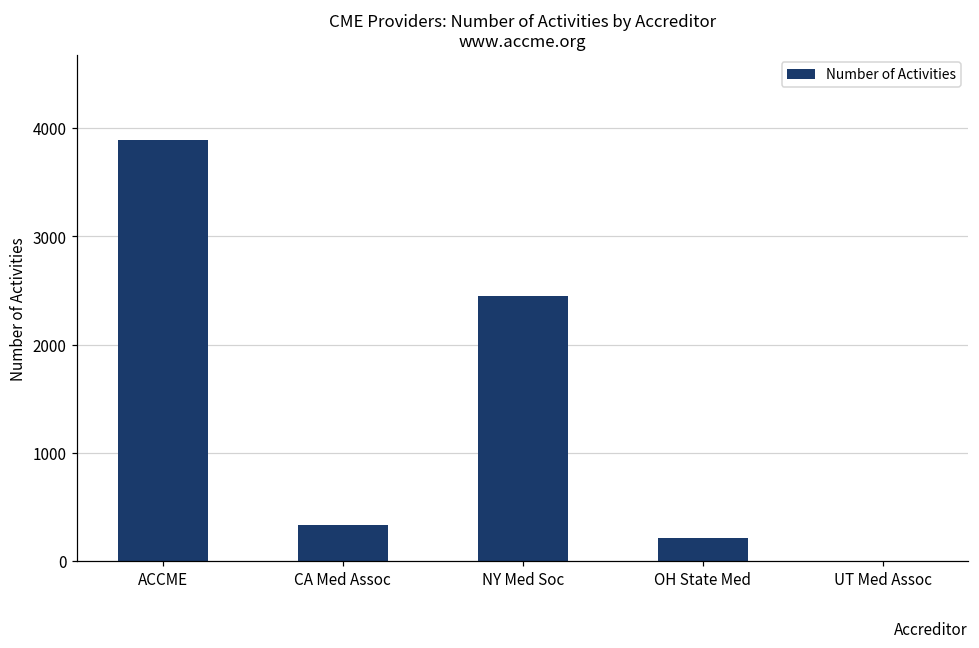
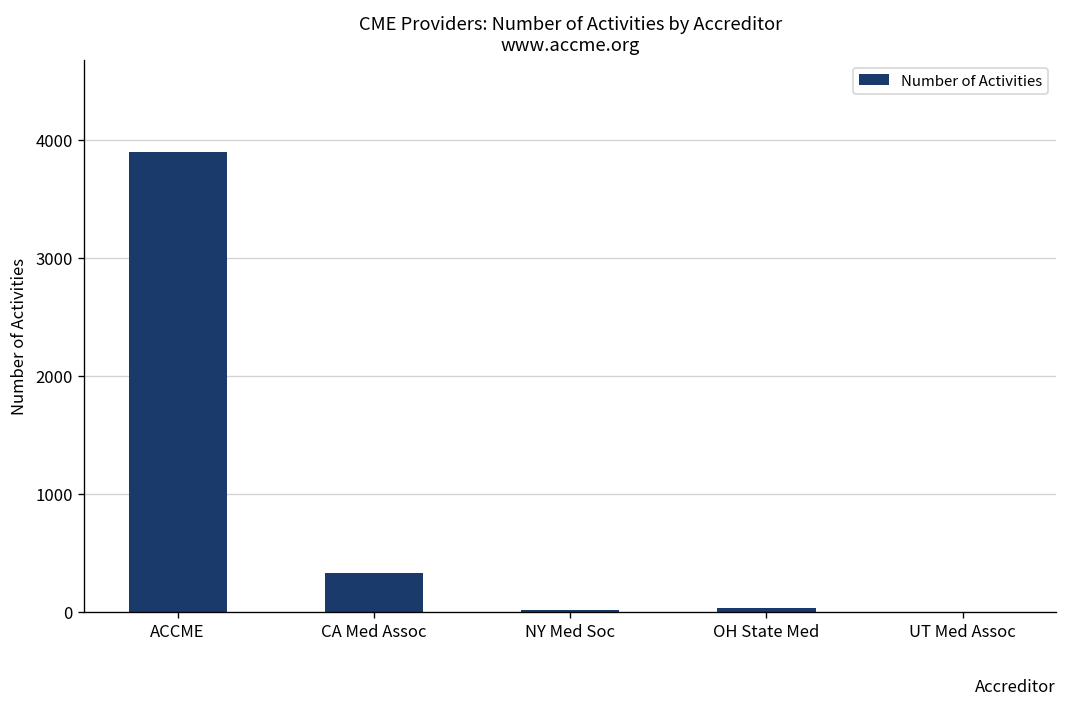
  {
    "ACCME": 3900,
    "CA Med Assoc": 300,
-   "NY Med Soc": 2400,
-   "OH State Med": 200,
+   "NY Med Soc": 0,
+   "OH State Med": 0,
    "UT Med Assoc": 0
  }
